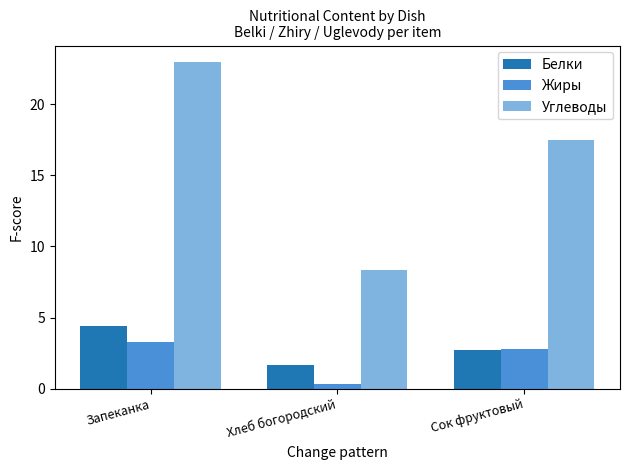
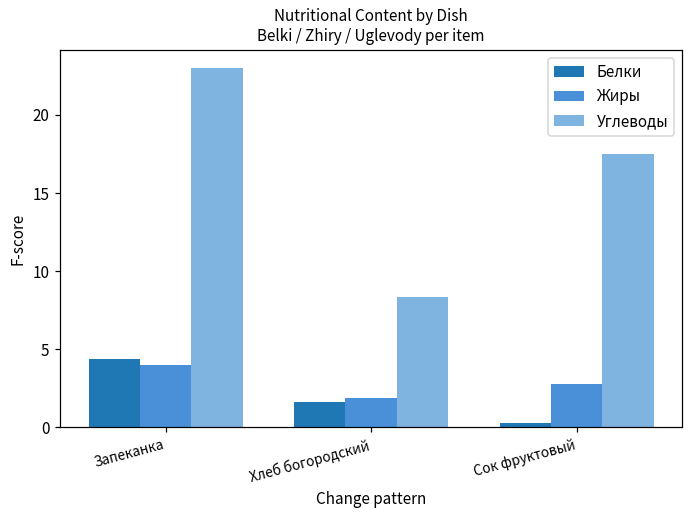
  {
    "Белки": {
      "Запеканка": 4.4,
      "Хлеб богородский": 1.7,
-     "Сок фруктовый": 2.7
+     "Сок фруктовый": 0.3
    },
    "Жиры": {
-     "Запеканка": 3.3,
-     "Хлеб богородский": 0.3,
+     "Запеканка": 4.0,
+     "Хлеб богородский": 1.9,
      "Сок фруктовый": 2.8
    },
    "Углеводы": {
      "Запеканка": 23.0,
      "Хлеб богородский": 8.4,
      "Сок фруктовый": 17.5
    }
  }
